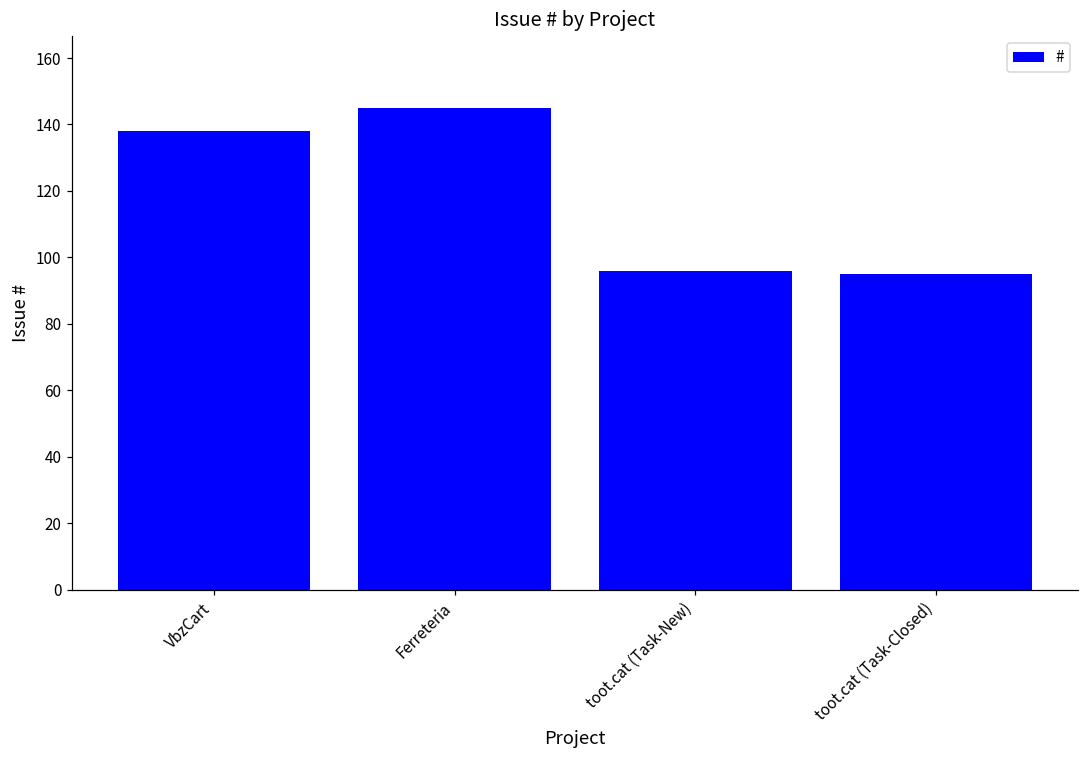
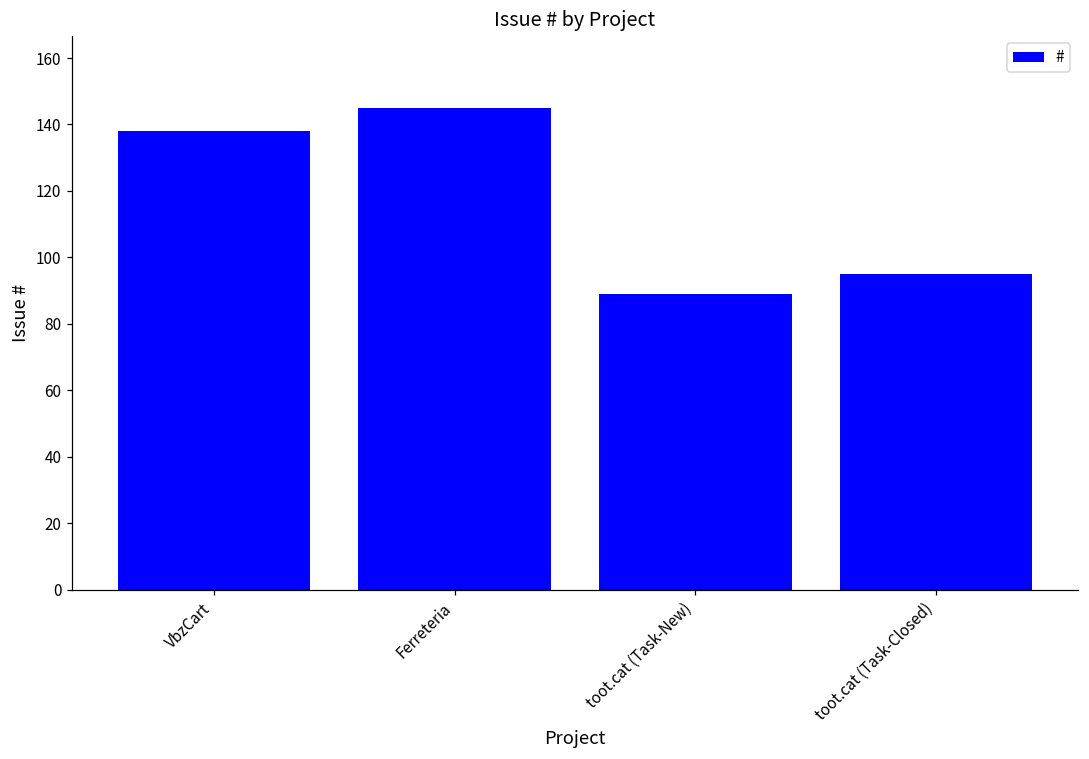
  {
    "VbzCart": 138,
    "Ferreteria": 145,
-   "toot.cat (Task-New)": 96,
+   "toot.cat (Task-New)": 89,
    "toot.cat (Task-Closed)": 95
  }
